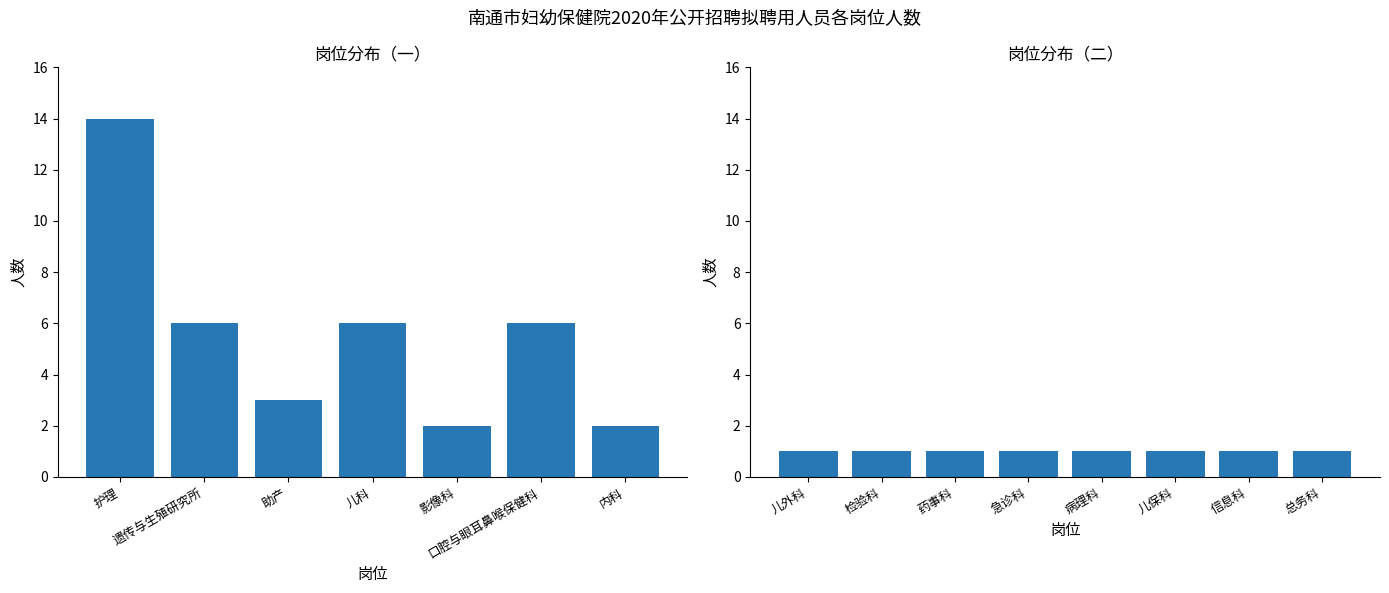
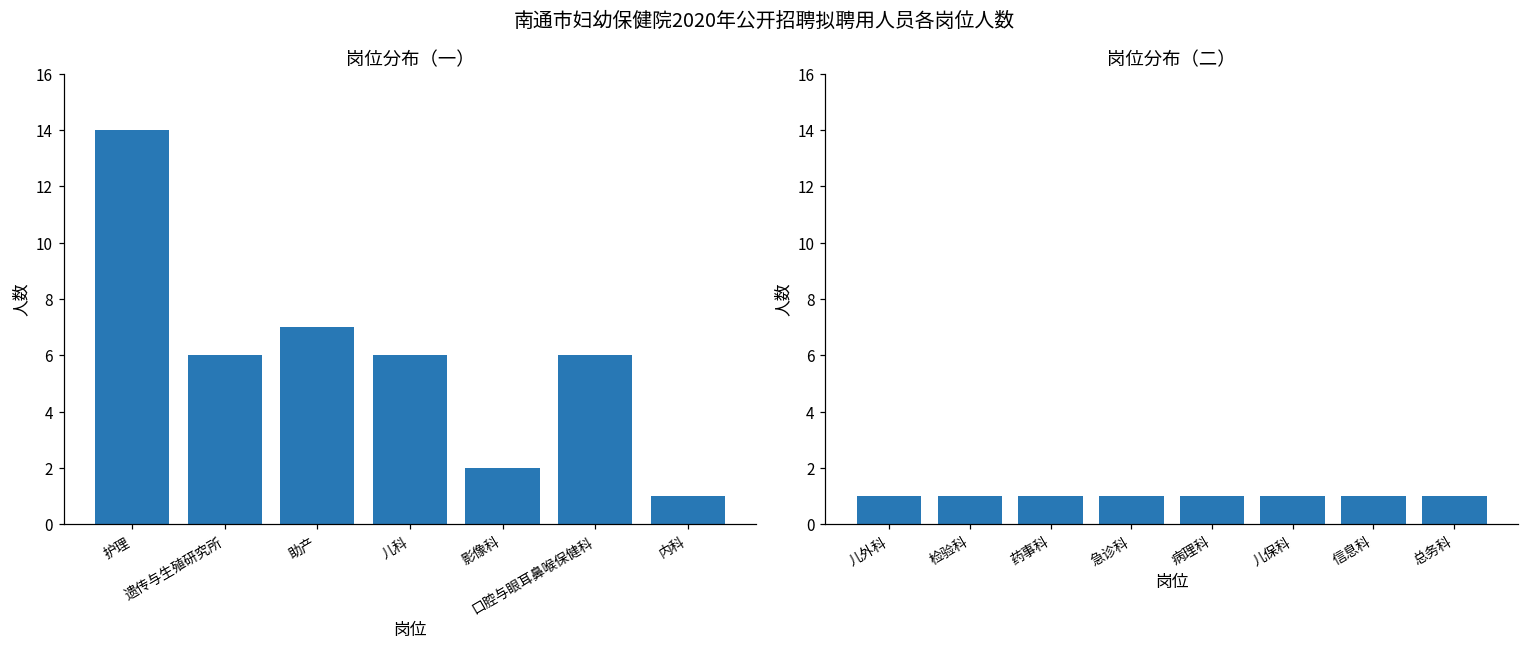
  {
    "岗位分布（一）": {
      "护理": 14,
      "遗传与生殖研究所": 6,
-     "助产": 3,
+     "助产": 7,
      "儿科": 6,
      "影像科": 2,
      "口腔与眼耳鼻喉保健科": 6,
-     "内科": 2
+     "内科": 1
    },
    "岗位分布（二）": {
      "儿外科": 1.0,
      "检验科": 1.0,
      "药事科": 1.0,
      "急诊科": 1.0,
      "病理科": 1.0,
      "儿保科": 1.0,
      "信息科": 1.0,
      "总务科": 1.0
    }
  }
